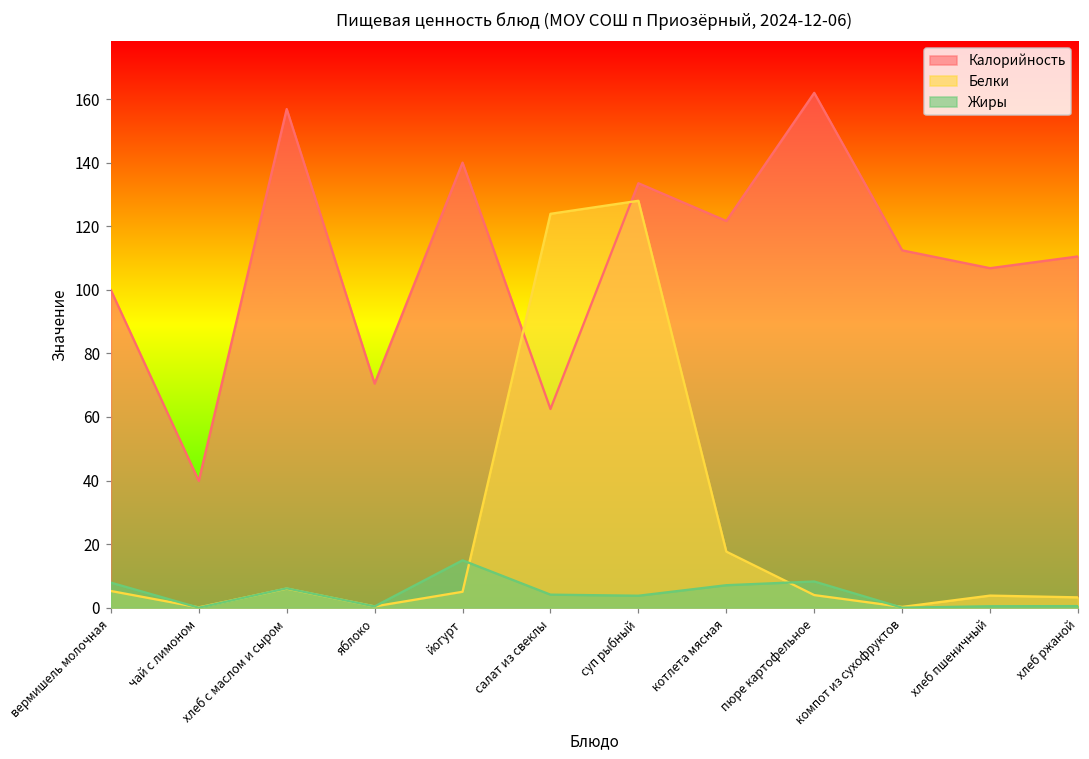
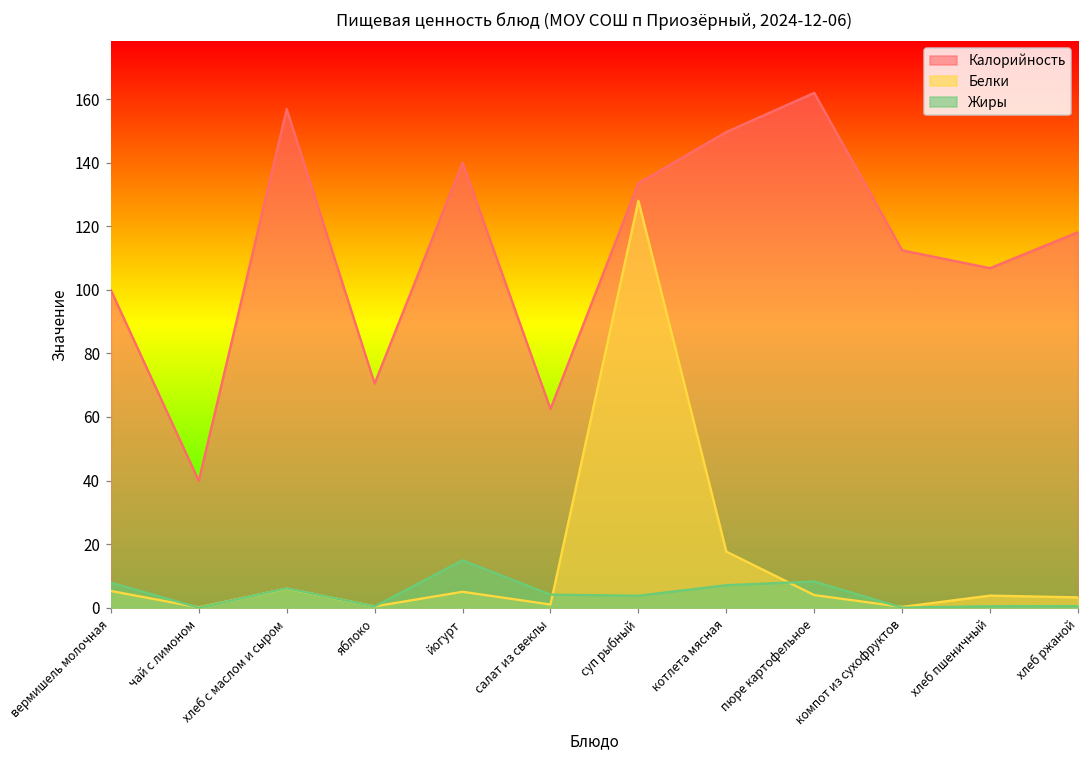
  {
    "Калорийность": {
      "вермишель молочная": 100,
      "чай с лимоном": 40,
      "хлеб с маслом и сыром": 157,
      "яблоко": 71,
      "йогурт": 140,
      "салат из свеклы": 63,
      "суп рыбный": 134,
-     "котлета мясная": 122,
+     "котлета мясная": 150,
      "пюре картофельное": 162,
      "компот из сухофруктов": 112,
      "хлеб пшеничный": 107,
-     "хлеб ржаной": 111
+     "хлеб ржаной": 118
    },
    "Белки": {
      "вермишель молочная": 5,
      "йогурт": 5,
-     "салат из свеклы": 124,
+     "салат из свеклы": 1,
      "суп рыбный": 128,
      "котлета мясная": 18,
      "пюре картофельное": 4,
      "хлеб пшеничный": 4,
      "хлеб ржаной": 3
    },
    "Жиры": {
      "вермишель молочная": 8,
      "йогурт": 15,
      "салат из свеклы": 4,
      "суп рыбный": 4,
      "котлета мясная": 7,
      "пюре картофельное": 8,
      "хлеб пшеничный": 0,
      "хлеб ржаной": 1
    }
  }
